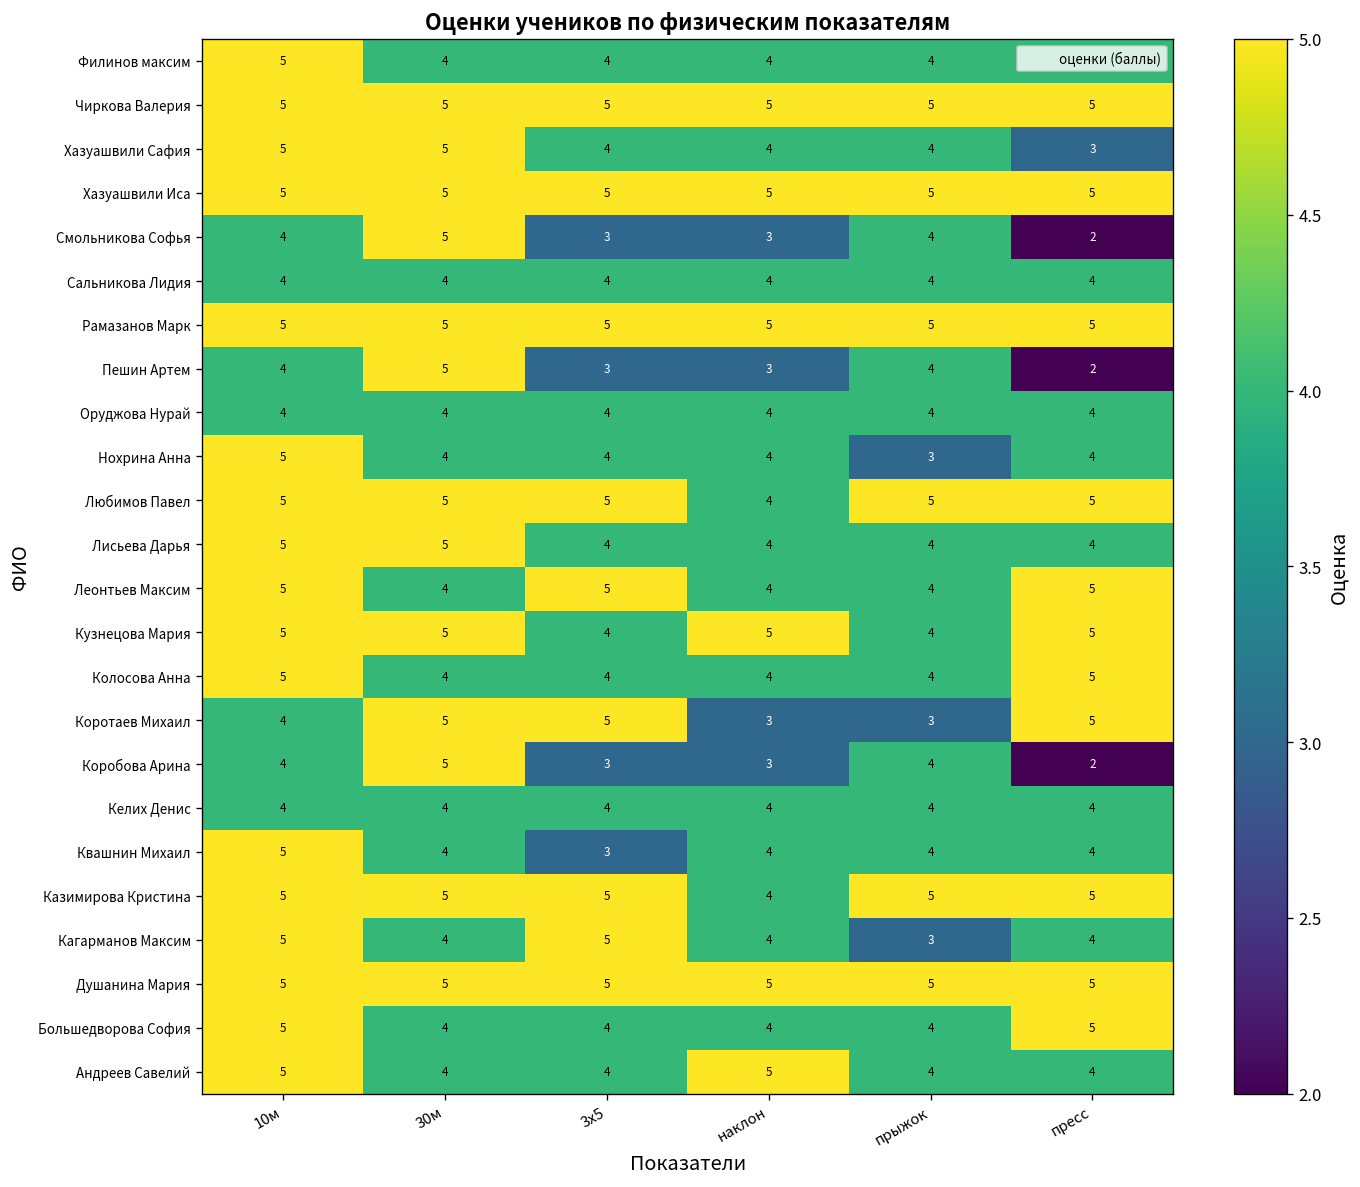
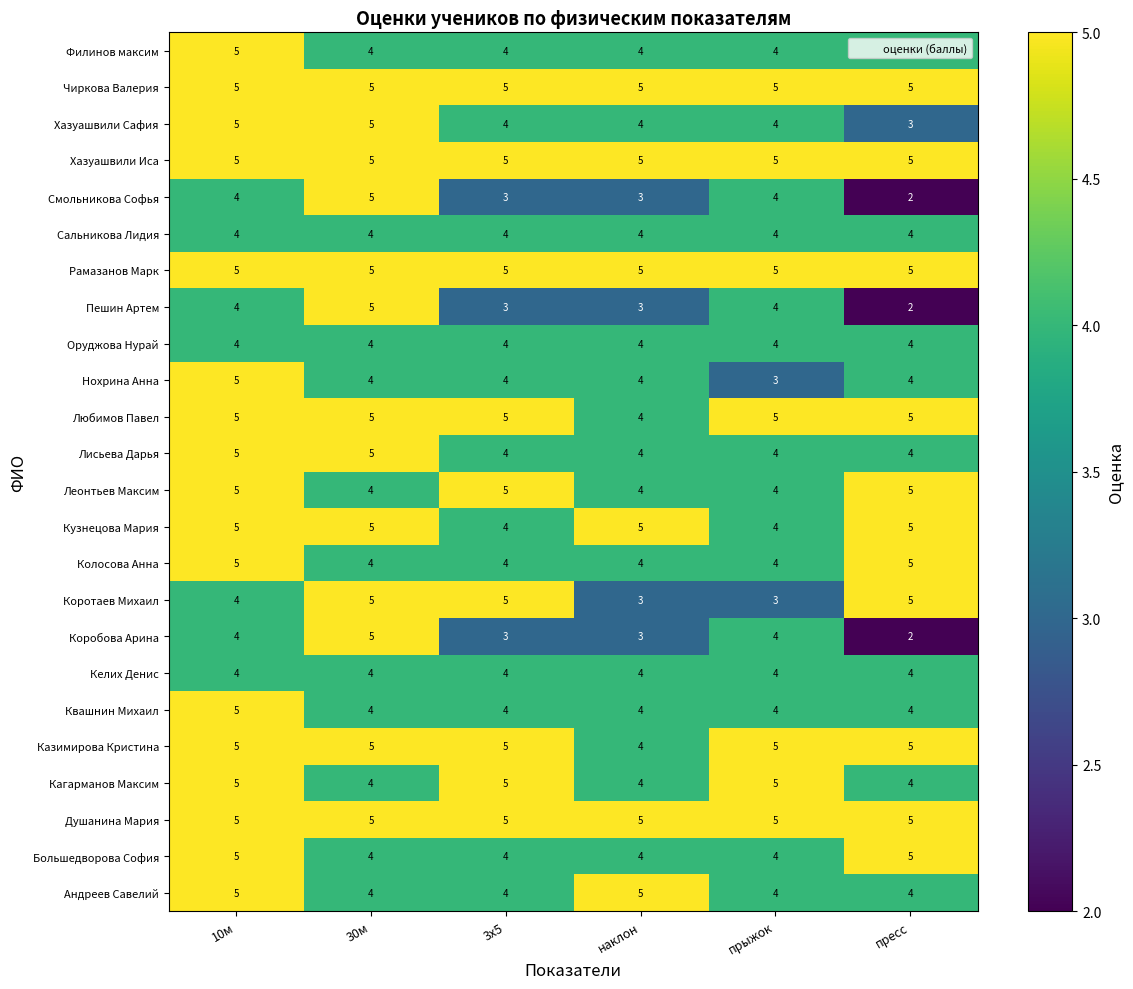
  {
    "Филинов максим": {
      "10м": 5,
      "30м": 4,
      "3х5": 4,
      "наклон": 4,
      "прыжок": 4
    },
    "Чиркова Валерия": {
      "10м": 5,
      "30м": 5,
      "3х5": 5,
      "наклон": 5,
      "прыжок": 5,
      "пресс": 5
    },
    "Хазуашвили Сафия": {
      "10м": 5,
      "30м": 5,
      "3х5": 4,
      "наклон": 4,
      "прыжок": 4,
      "пресс": 3
    },
    "Хазуашвили Иса": {
      "10м": 5,
      "30м": 5,
      "3х5": 5,
      "наклон": 5,
      "прыжок": 5,
      "пресс": 5
    },
    "Смольникова Софья": {
      "10м": 4,
      "30м": 5,
      "3х5": 3,
      "наклон": 3,
      "прыжок": 4,
      "пресс": 2
    },
    "Сальникова Лидия": {
      "10м": 4,
      "30м": 4,
      "3х5": 4,
      "наклон": 4,
      "прыжок": 4,
      "пресс": 4
    },
    "Рамазанов Марк": {
      "10м": 5,
      "30м": 5,
      "3х5": 5,
      "наклон": 5,
      "прыжок": 5,
      "пресс": 5
    },
    "Пешин Артем": {
      "10м": 4,
      "30м": 5,
      "3х5": 3,
      "наклон": 3,
      "прыжок": 4,
      "пресс": 2
    },
    "Оруджова Нурай": {
      "10м": 4,
      "30м": 4,
      "3х5": 4,
      "наклон": 4,
      "прыжок": 4,
      "пресс": 4
    },
    "Нохрина Анна": {
      "10м": 5,
      "30м": 4,
      "3х5": 4,
      "наклон": 4,
      "прыжок": 3,
      "пресс": 4
    },
    "Любимов Павел": {
      "10м": 5,
      "30м": 5,
      "3х5": 5,
      "наклон": 4,
      "прыжок": 5,
      "пресс": 5
    },
    "Лисьева Дарья": {
      "10м": 5,
      "30м": 5,
      "3х5": 4,
      "наклон": 4,
      "прыжок": 4,
      "пресс": 4
    },
    "Леонтьев Максим": {
      "10м": 5,
      "30м": 4,
      "3х5": 5,
      "наклон": 4,
      "прыжок": 4,
      "пресс": 5
    },
    "Кузнецова Мария": {
      "10м": 5,
      "30м": 5,
      "3х5": 4,
      "наклон": 5,
      "прыжок": 4,
      "пресс": 5
    },
    "Колосова Анна": {
      "10м": 5,
      "30м": 4,
      "3х5": 4,
      "наклон": 4,
      "прыжок": 4,
      "пресс": 5
    },
    "Коротаев Михаил": {
      "10м": 4,
      "30м": 5,
      "3х5": 5,
      "наклон": 3,
      "прыжок": 3,
      "пресс": 5
    },
    "Коробова Арина": {
      "10м": 4,
      "30м": 5,
      "3х5": 3,
      "наклон": 3,
      "прыжок": 4,
      "пресс": 2
    },
    "Келих Денис": {
      "10м": 4,
      "30м": 4,
      "3х5": 4,
      "наклон": 4,
      "прыжок": 4,
      "пресс": 4
    },
    "Квашнин Михаил": {
      "10м": 5,
      "30м": 4,
-     "3х5": 3,
+     "3х5": 4,
      "наклон": 4,
      "прыжок": 4,
      "пресс": 4
    },
    "Казимирова Кристина": {
      "10м": 5,
      "30м": 5,
      "3х5": 5,
      "наклон": 4,
      "прыжок": 5,
      "пресс": 5
    },
    "Кагарманов Максим": {
      "10м": 5,
      "30м": 4,
      "3х5": 5,
      "наклон": 4,
-     "прыжок": 3,
+     "прыжок": 5,
      "пресс": 4
    },
    "Душанина Мария": {
      "10м": 5,
      "30м": 5,
      "3х5": 5,
      "наклон": 5,
      "прыжок": 5,
      "пресс": 5
    },
    "Большедворова София": {
      "10м": 5,
      "30м": 4,
      "3х5": 4,
      "наклон": 4,
      "прыжок": 4,
      "пресс": 5
    },
    "Андреев Савелий": {
      "10м": 5,
      "30м": 4,
      "3х5": 4,
      "наклон": 5,
      "прыжок": 4,
      "пресс": 4
    }
  }
